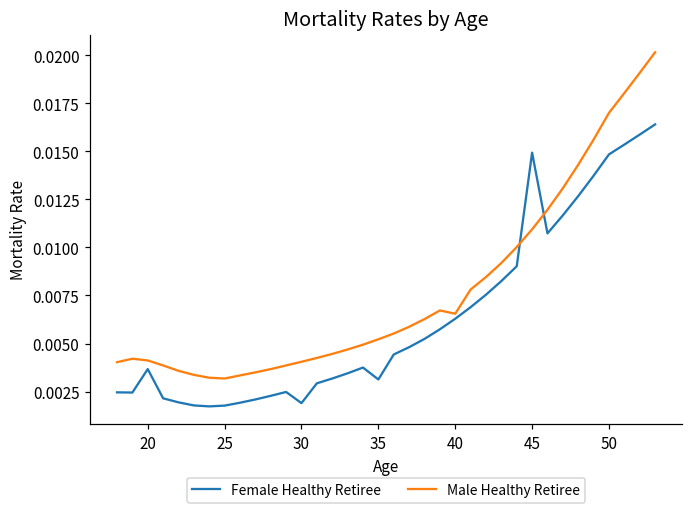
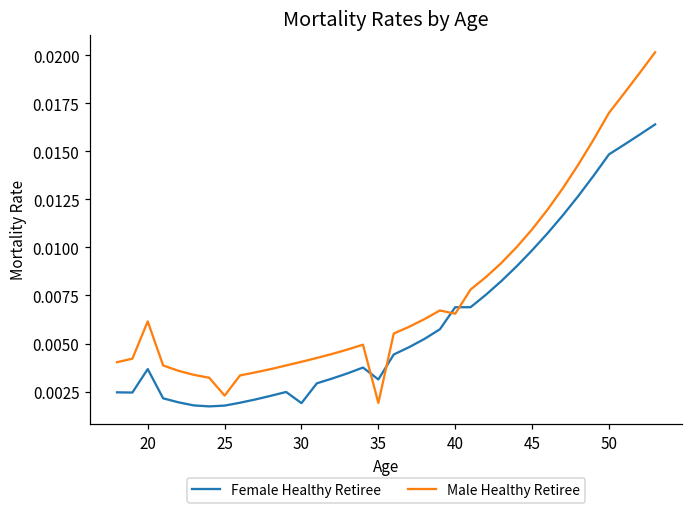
  {
    "Female Healthy Retiree": {
      "20": 0.0037,
      "25": 0.0018,
      "30": 0.0019,
      "35": 0.0031,
-     "40": 0.0063,
-     "45": 0.0149,
+     "40": 0.0069,
+     "45": 0.0099,
      "50": 0.0148
    },
    "Male Healthy Retiree": {
-     "20": 0.0041,
-     "25": 0.0032,
+     "20": 0.0062,
+     "25": 0.0023,
      "30": 0.0041,
-     "35": 0.0052,
+     "35": 0.0019,
      "40": 0.0066,
      "45": 0.0109,
      "50": 0.0170
    }
  }
